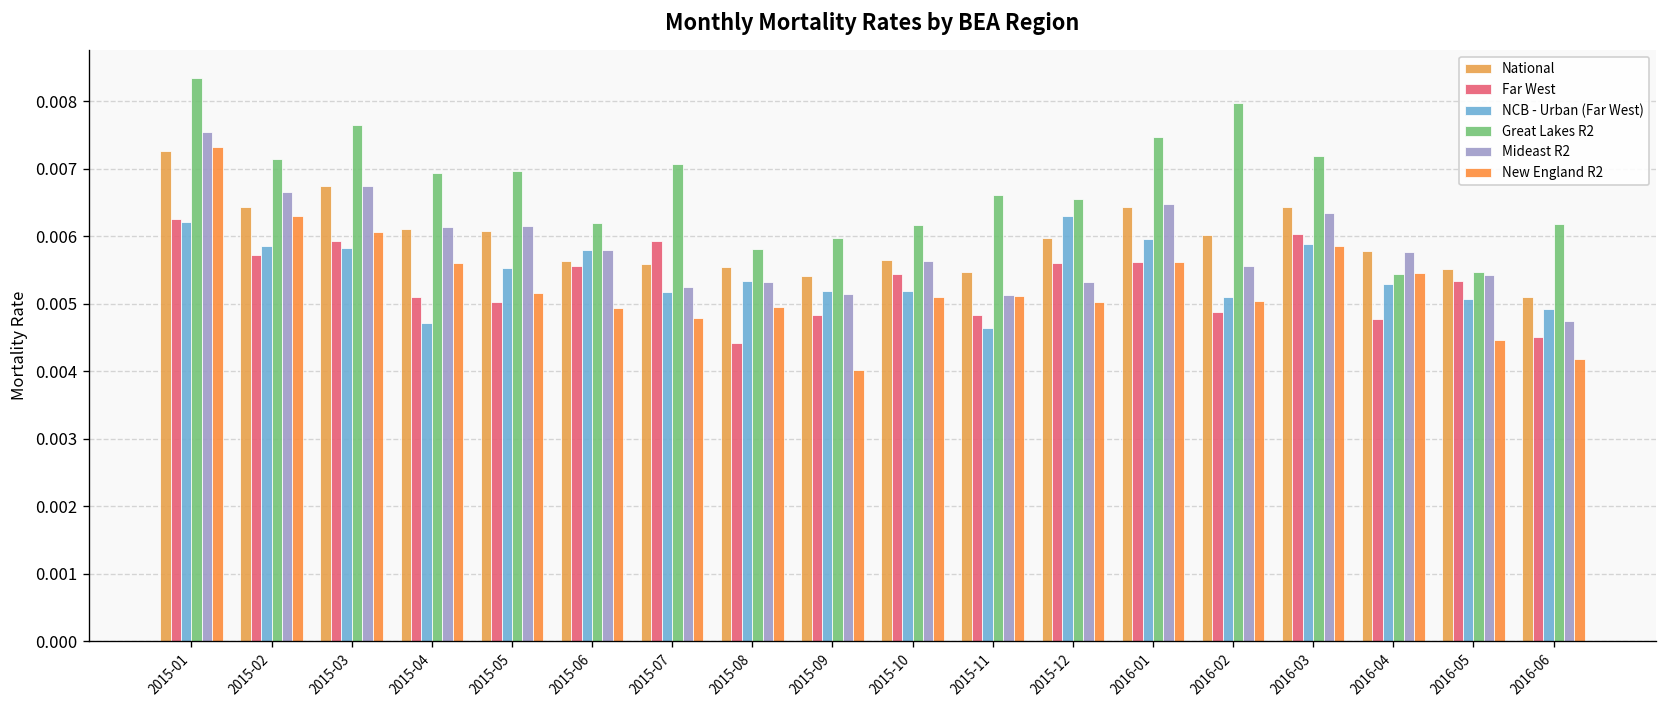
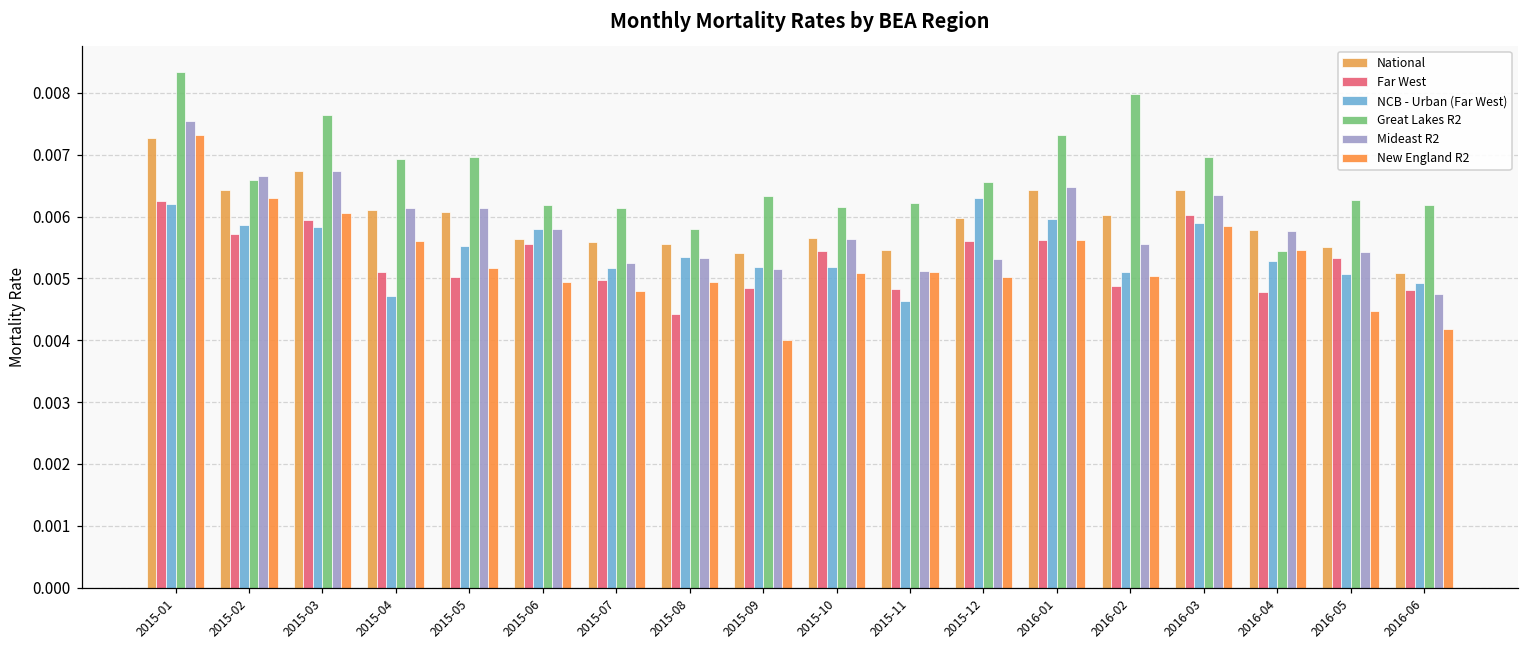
  {
    "Far West": {
      "2015-01": 0.0063,
      "2015-02": 0.0057,
      "2015-03": 0.0059,
      "2015-04": 0.0051,
      "2015-05": 0.0050,
      "2015-06": 0.0056,
-     "2015-07": 0.0059,
+     "2015-07": 0.0050,
      "2015-08": 0.0044,
      "2015-09": 0.0048,
      "2015-10": 0.0054,
      "2015-11": 0.0048,
      "2015-12": 0.0056,
      "2016-01": 0.0056,
      "2016-02": 0.0049,
      "2016-03": 0.0060,
      "2016-04": 0.0048,
      "2016-05": 0.0053,
-     "2016-06": 0.0045
+     "2016-06": 0.0048
    },
    "Great Lakes R2": {
      "2015-01": 0.0083,
-     "2015-02": 0.0071,
+     "2015-02": 0.0066,
      "2015-03": 0.0076,
      "2015-04": 0.0069,
      "2015-05": 0.0070,
      "2015-06": 0.0062,
-     "2015-07": 0.0071,
+     "2015-07": 0.0061,
      "2015-08": 0.0058,
-     "2015-09": 0.0060,
+     "2015-09": 0.0063,
      "2015-10": 0.0062,
-     "2015-11": 0.0066,
+     "2015-11": 0.0062,
      "2015-12": 0.0066,
-     "2016-01": 0.0075,
+     "2016-01": 0.0073,
      "2016-02": 0.0080,
-     "2016-03": 0.0072,
+     "2016-03": 0.0070,
      "2016-04": 0.0054,
-     "2016-05": 0.0055,
+     "2016-05": 0.0063,
      "2016-06": 0.0062
    }
  }
